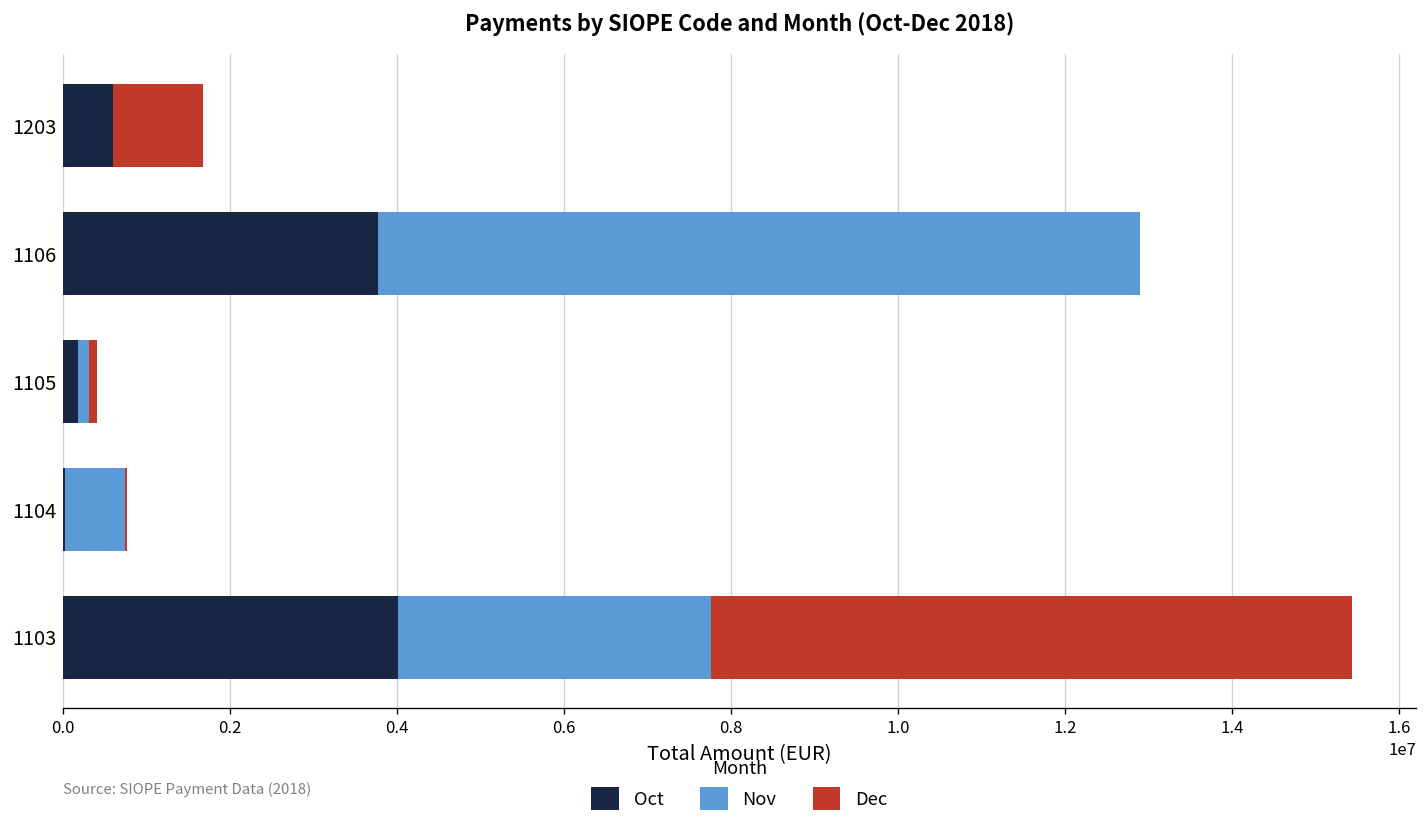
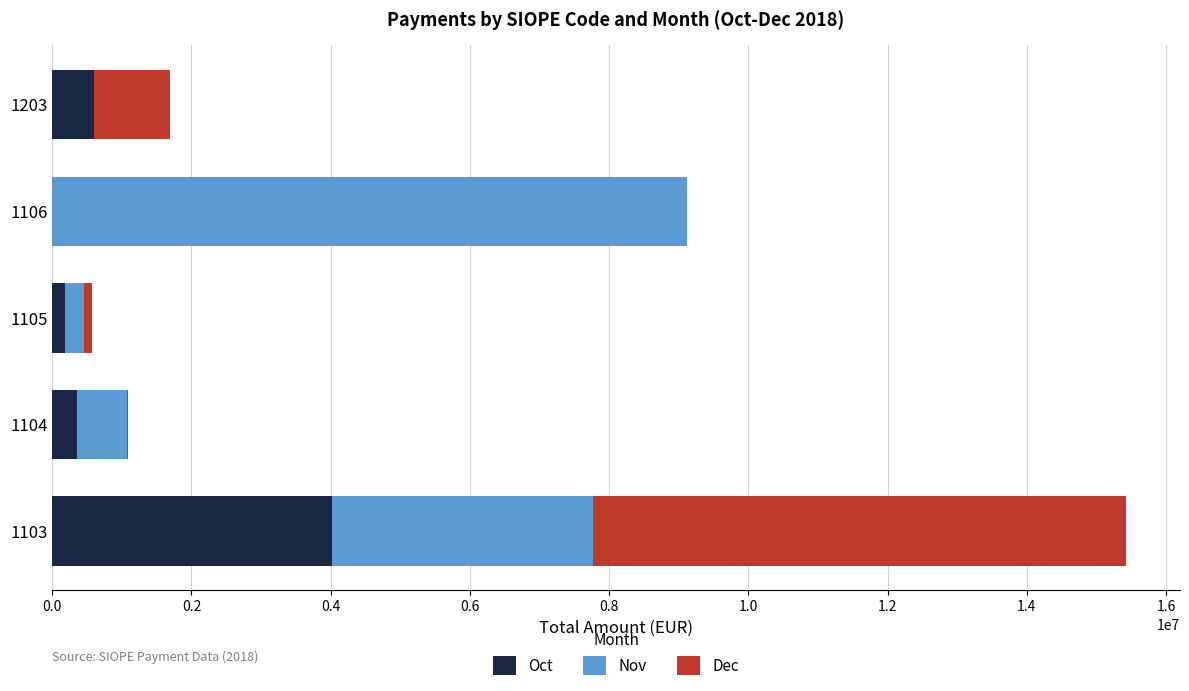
  {
    "Oct": {
      "1203": 600000,
-     "1106": 3800000,
+     "1106": 0,
      "1105": 200000,
-     "1104": 0,
+     "1104": 400000,
      "1103": 4000000
    },
    "Nov": {
      "1203": 0,
      "1106": 9100000,
-     "1105": 100000,
+     "1105": 300000,
      "1104": 700000,
      "1103": 3800000
    },
    "Dec": {
      "1203": 1100000,
      "1106": 0,
      "1105": 100000,
      "1103": 7700000
    }
  }
